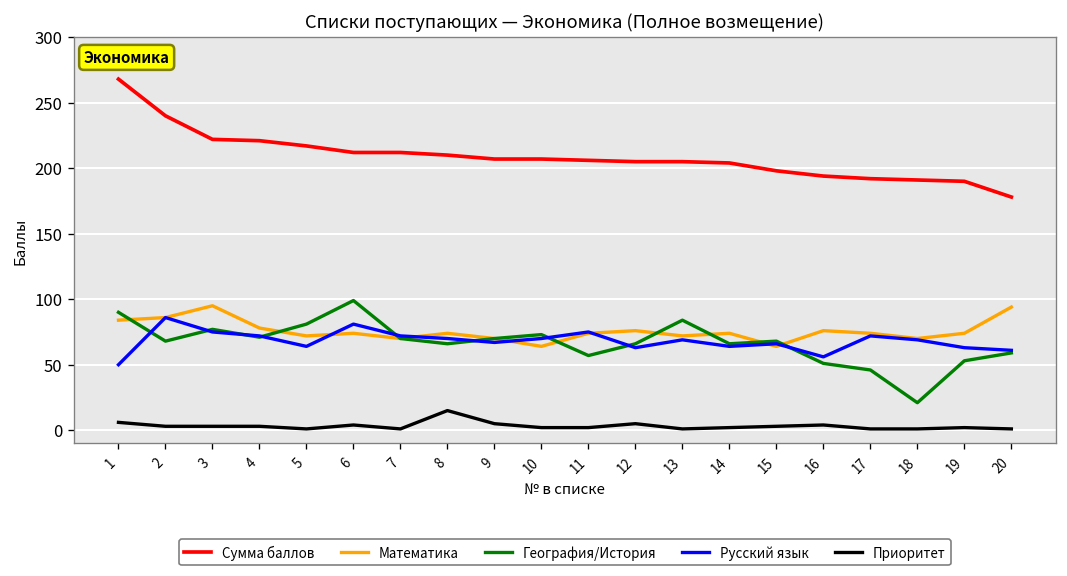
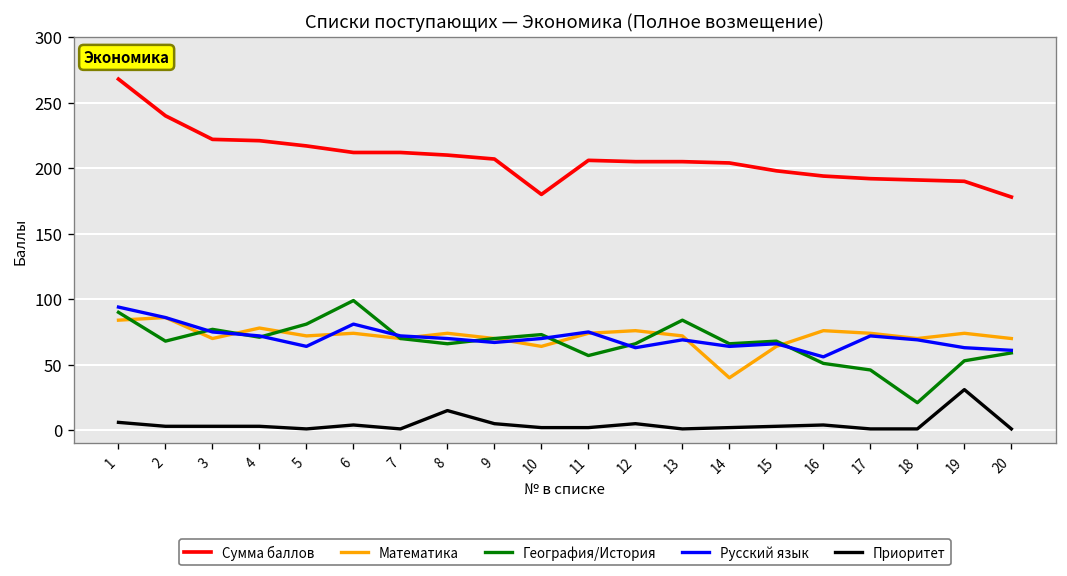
  {
    "Сумма баллов": {
      "1": 268,
      "2": 240,
      "3": 222,
      "4": 221,
      "5": 217,
      "6": 212,
      "7": 212,
      "8": 210,
      "9": 207,
-     "10": 207,
+     "10": 180,
      "11": 206,
      "12": 205,
      "13": 205,
      "14": 204,
      "15": 198,
      "16": 194,
      "17": 192,
      "18": 191,
      "19": 190,
      "20": 178
    },
    "Математика": {
      "1": 84,
-     "3": 95,
+     "3": 70,
      "4": 78,
      "5": 72,
      "6": 74,
      "8": 74,
      "10": 64,
      "12": 76,
      "13": 72,
-     "14": 74,
+     "14": 40,
      "16": 76,
      "19": 74,
-     "20": 94
+     "20": 70
    },
    "География/История": {
      "1": 90,
      "2": 68,
      "5": 81,
      "6": 99,
      "8": 66,
      "10": 73,
      "11": 57,
      "12": 66,
      "13": 84,
      "16": 51,
      "17": 46,
      "18": 21,
      "19": 53
    },
    "Русский язык": {
-     "1": 50,
+     "1": 94,
      "5": 64,
      "6": 81,
      "8": 70,
      "9": 67,
      "10": 70,
      "12": 63,
      "13": 69,
      "16": 56,
      "19": 63
    },
    "Приоритет": {
      "1": 6,
      "2": 3,
      "3": 3,
      "4": 3,
      "5": 1,
      "6": 4,
      "7": 1,
      "8": 15,
      "9": 5,
      "10": 2,
      "11": 2,
      "12": 5,
      "13": 1,
      "14": 2,
      "15": 3,
      "16": 4,
      "17": 1,
      "18": 1,
-     "19": 2,
+     "19": 31,
      "20": 1
    }
  }
